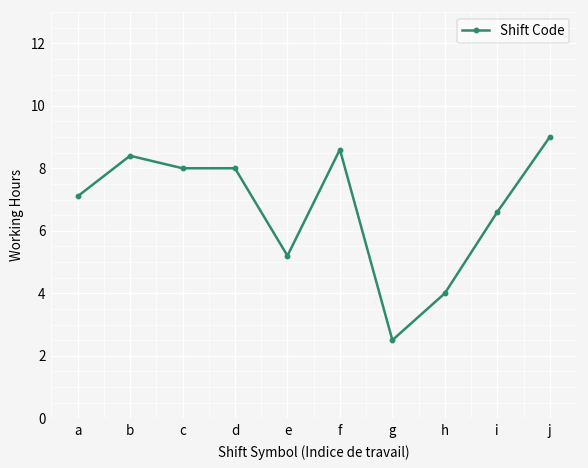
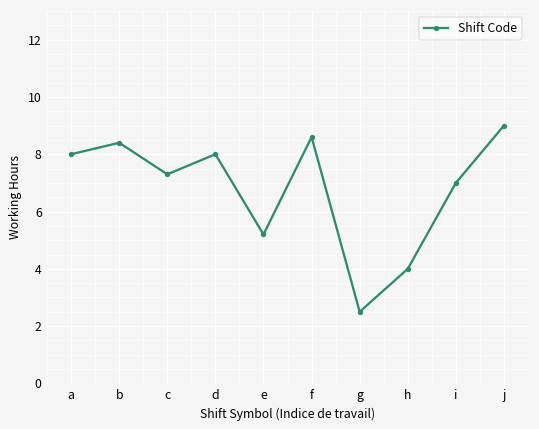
  {
-   "a": 7.1,
+   "a": 8.0,
    "b": 8.4,
-   "c": 8.0,
+   "c": 7.3,
    "d": 8.0,
    "e": 5.2,
    "f": 8.6,
    "g": 2.5,
    "h": 4.0,
-   "i": 6.6,
+   "i": 7.0,
    "j": 9.0
  }
